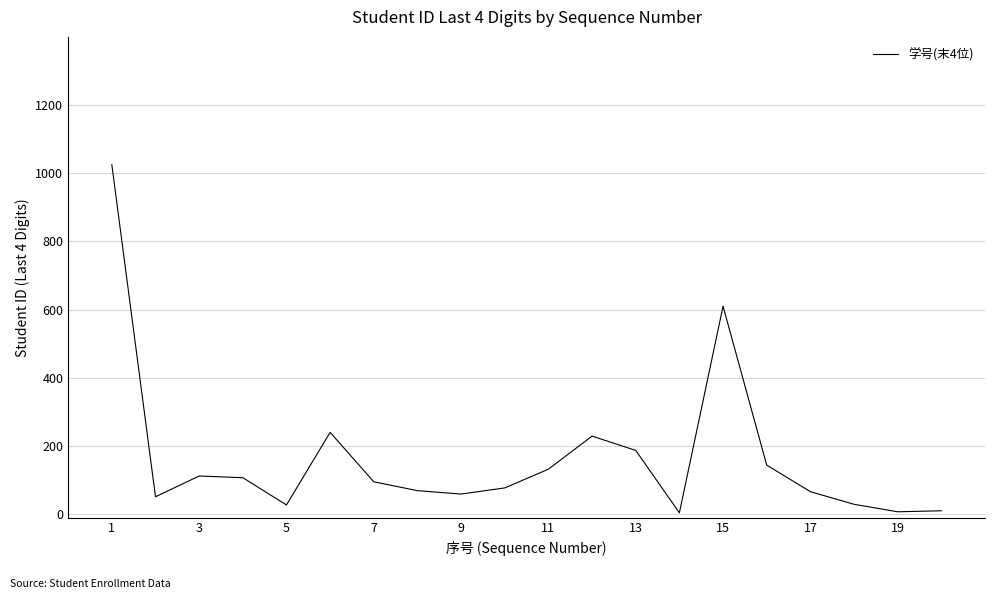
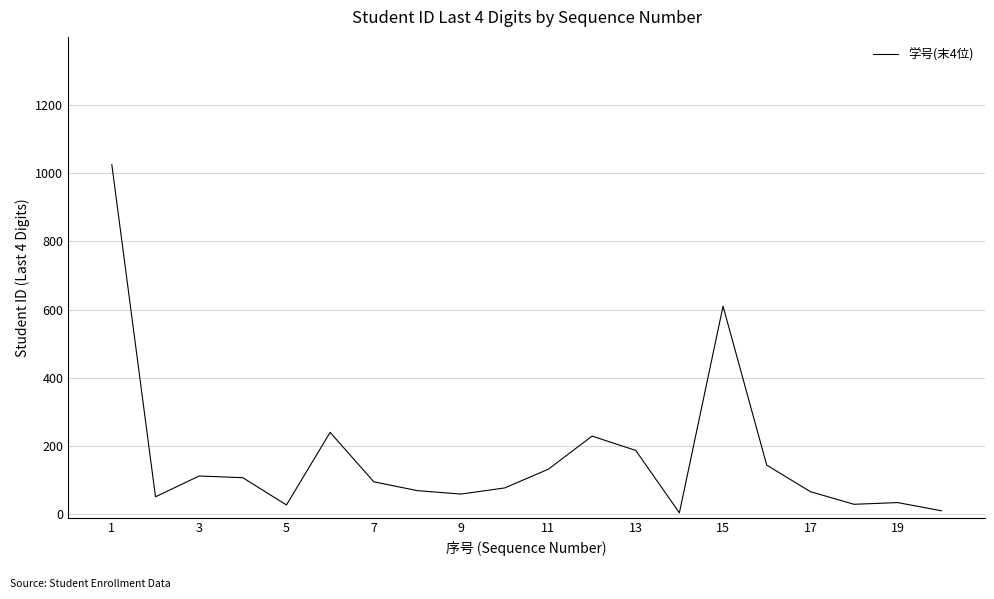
  {
    "1": 1030,
    "3": 110,
    "5": 30,
    "7": 100,
    "9": 60,
    "11": 130,
    "13": 190,
    "15": 610,
    "17": 70,
-   "19": 10
+   "19": 30
  }
